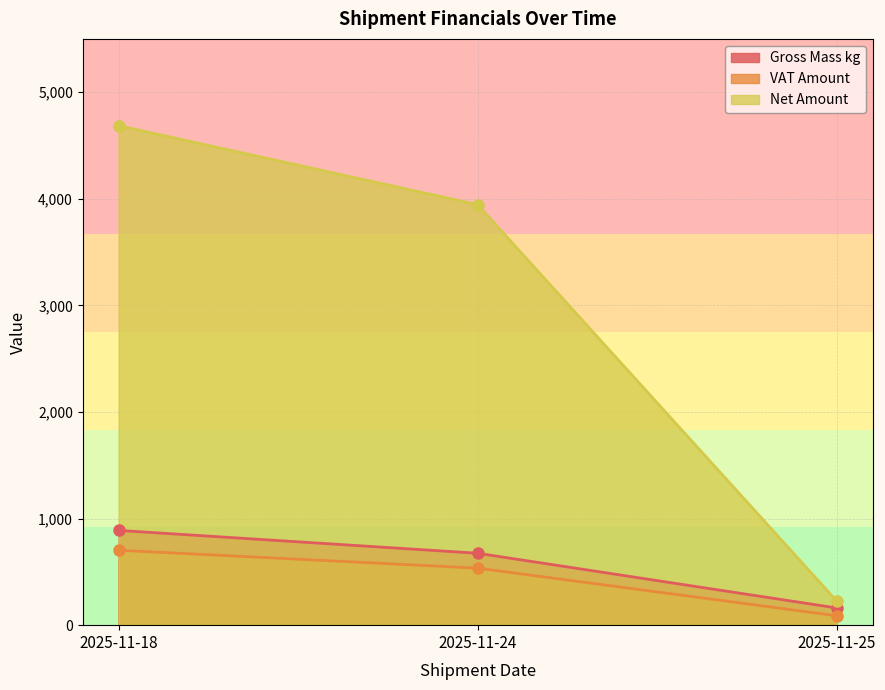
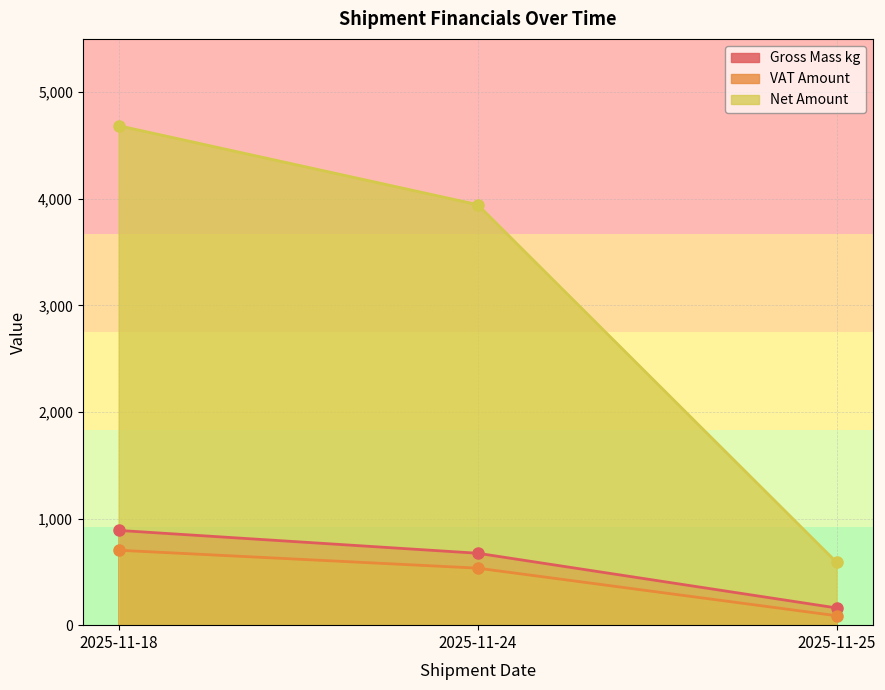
  {
    "Net Amount": {
      "2025-11-18": "4,690",
      "2025-11-24": "3,950",
-     "2025-11-25": "230"
+     "2025-11-25": "590"
    }
  }
